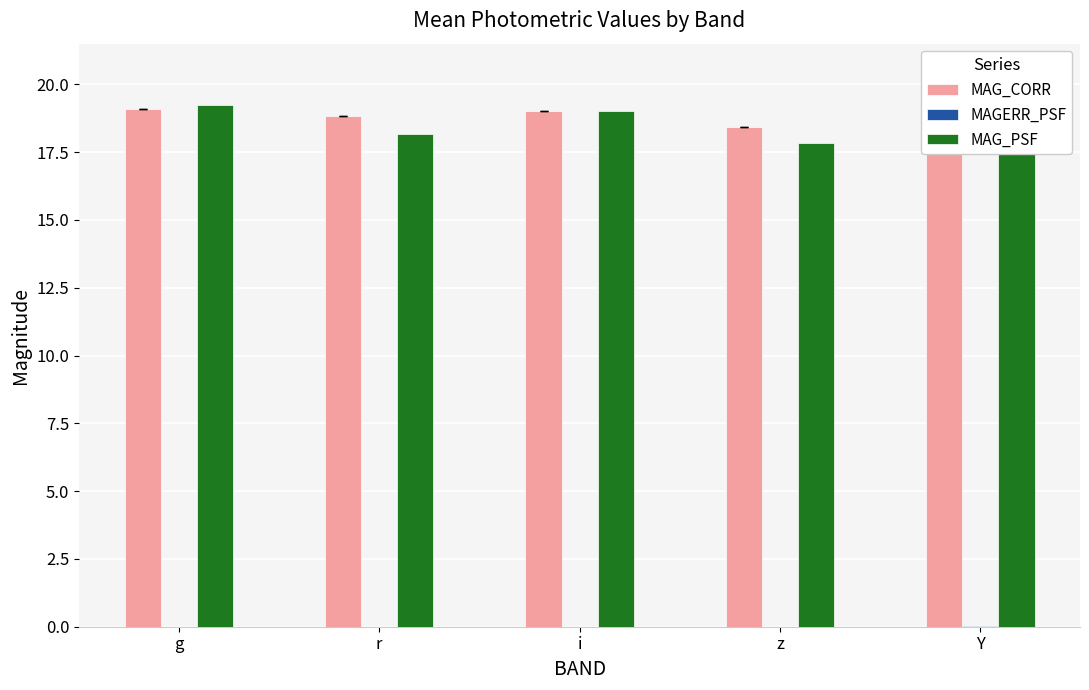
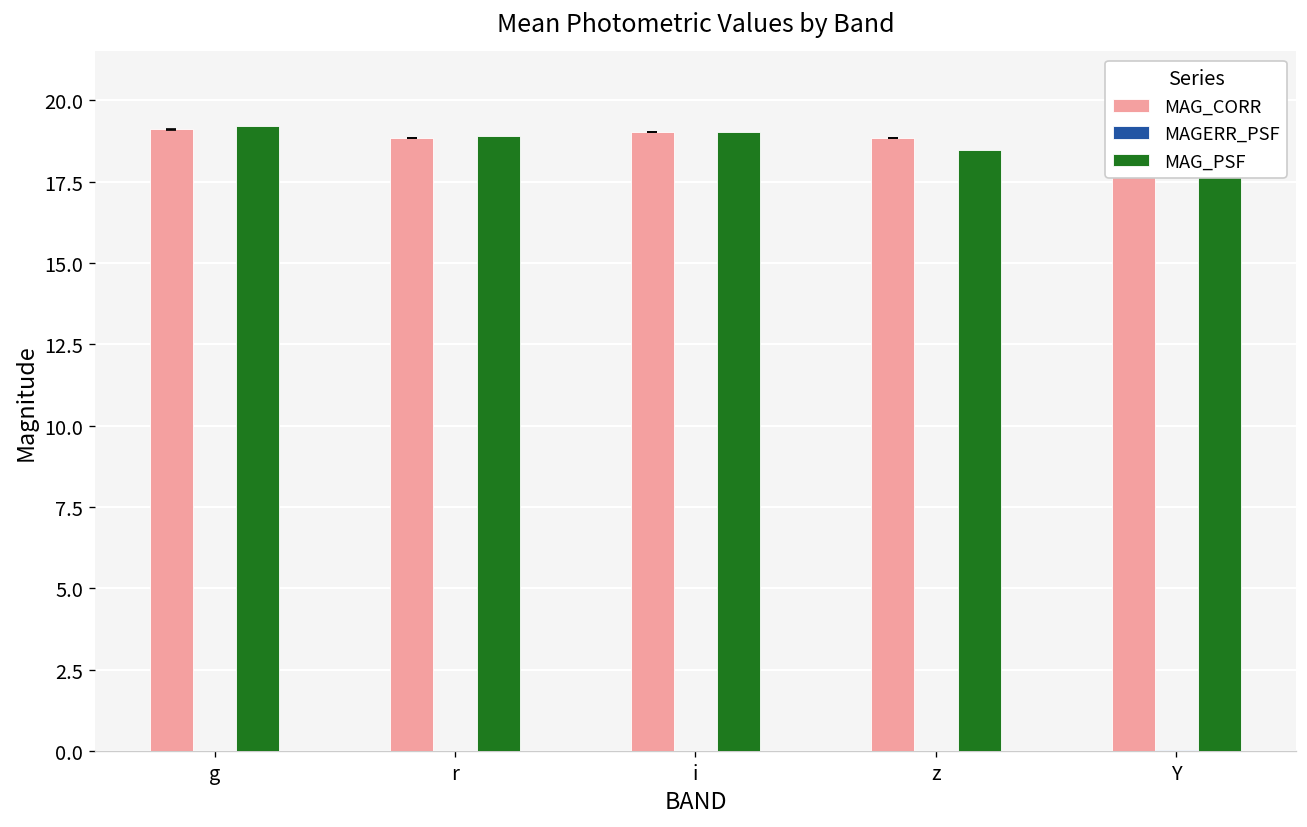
  {
    "MAG_CORR": {
      "g": 19.1,
      "r": 18.8,
      "i": 19.0,
-     "z": 18.4
+     "z": 18.8
    },
    "MAG_PSF": {
      "g": 19.2,
-     "r": 18.2,
+     "r": 18.9,
      "i": 19.0,
-     "z": 17.9
+     "z": 18.5
    }
  }
